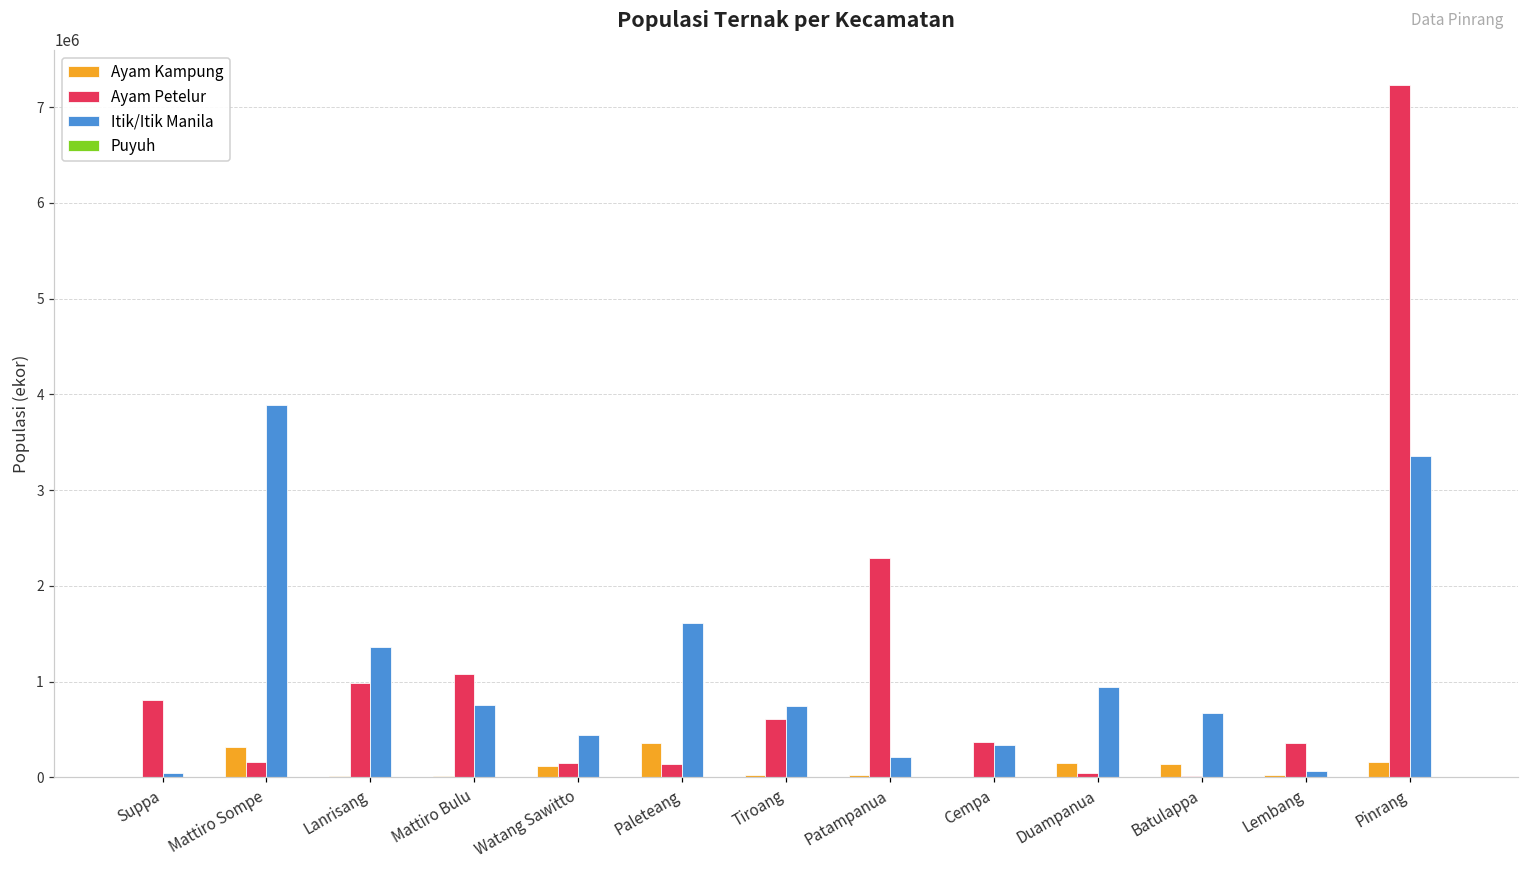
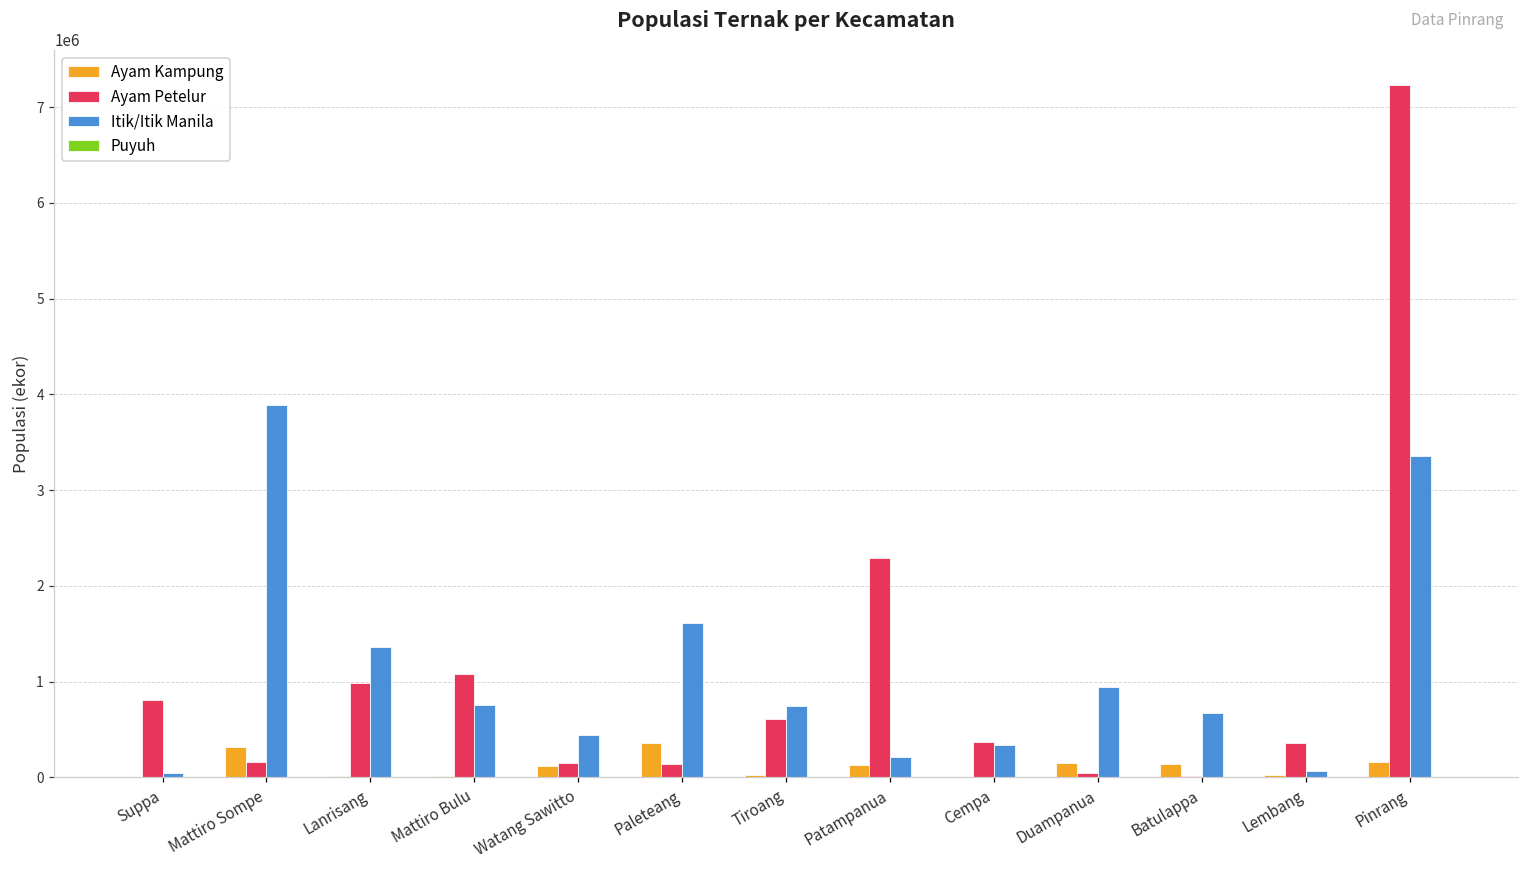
  {
    "Ayam Kampung": {
      "Mattiro Sompe": 300000,
      "Watang Sawitto": 100000,
      "Paleteang": 400000,
-     "Patampanua": 0,
+     "Patampanua": 100000,
      "Duampanua": 100000,
      "Batulappa": 100000,
      "Pinrang": 200000
    },
    "Ayam Petelur": {
      "Suppa": 800000,
      "Mattiro Sompe": 200000,
      "Lanrisang": 1000000,
      "Mattiro Bulu": 1100000,
      "Watang Sawitto": 200000,
      "Paleteang": 100000,
      "Tiroang": 600000,
      "Patampanua": 2300000,
      "Cempa": 400000,
      "Duampanua": 0,
      "Lembang": 400000,
      "Pinrang": 7200000
    },
    "Itik/Itik Manila": {
      "Suppa": 0,
      "Mattiro Sompe": 3900000,
      "Lanrisang": 1400000,
      "Mattiro Bulu": 800000,
      "Watang Sawitto": 400000,
      "Paleteang": 1600000,
      "Tiroang": 700000,
      "Patampanua": 200000,
      "Cempa": 300000,
      "Duampanua": 900000,
      "Batulappa": 700000,
      "Lembang": 100000,
      "Pinrang": 3400000
    },
    "Puyuh": {
      "Mattiro Sompe": 0,
      "Lanrisang": 0,
      "Watang Sawitto": 0,
      "Paleteang": 0,
      "Tiroang": 0,
      "Patampanua": 0,
      "Cempa": 0,
      "Duampanua": 0,
      "Batulappa": 0,
      "Lembang": 0
    }
  }
